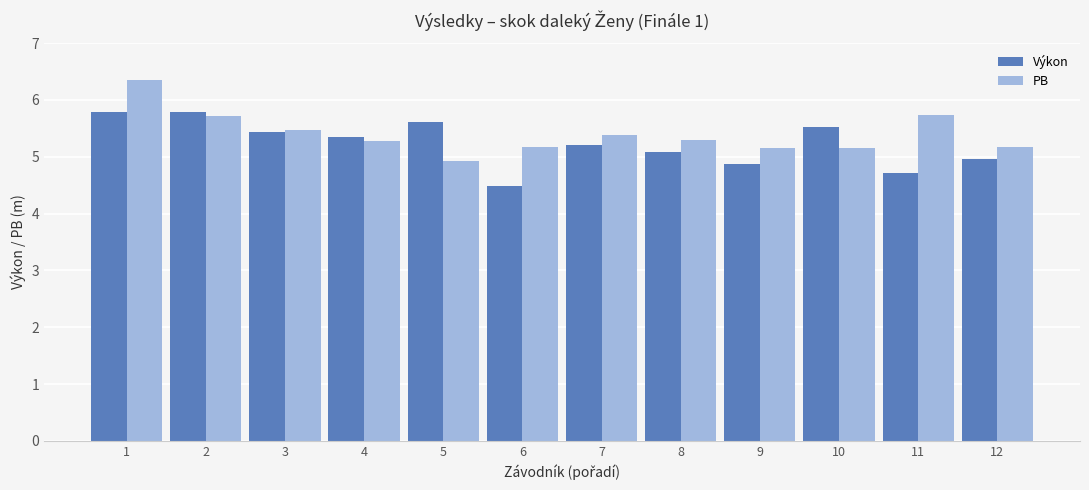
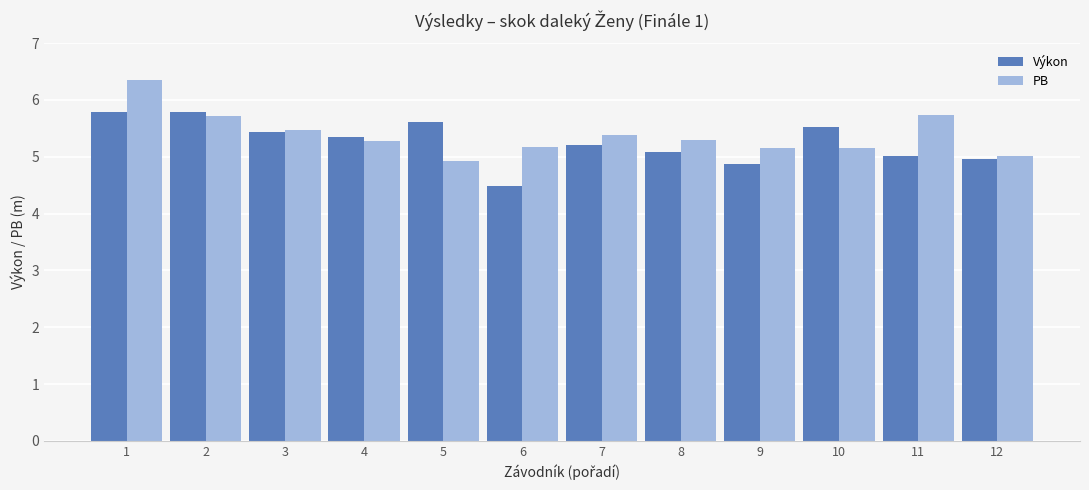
  {
    "Výkon": {
      "1": 5.8,
      "2": 5.8,
      "3": 5.4,
      "4": 5.4,
      "5": 5.6,
      "6": 4.5,
      "7": 5.2,
      "8": 5.1,
      "9": 4.9,
      "10": 5.5,
-     "11": 4.7,
+     "11": 5.0,
      "12": 5.0
    },
    "PB": {
      "1": 6.4,
      "2": 5.7,
      "3": 5.5,
      "4": 5.3,
      "5": 4.9,
      "6": 5.2,
      "7": 5.4,
      "8": 5.3,
      "9": 5.2,
      "10": 5.2,
      "11": 5.7,
-     "12": 5.2
+     "12": 5.0
    }
  }
